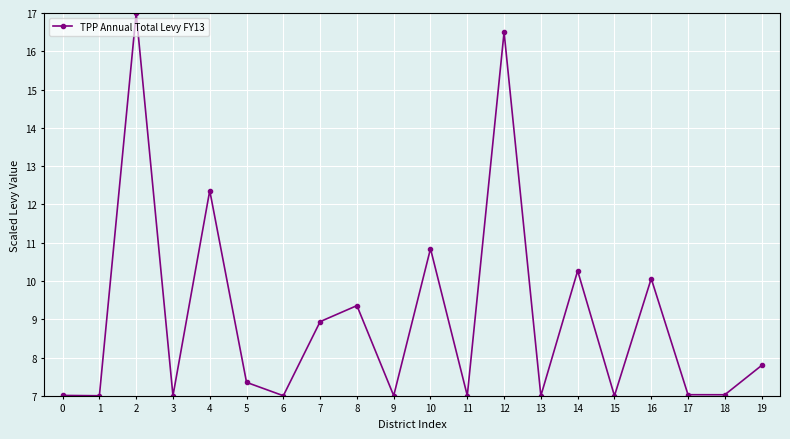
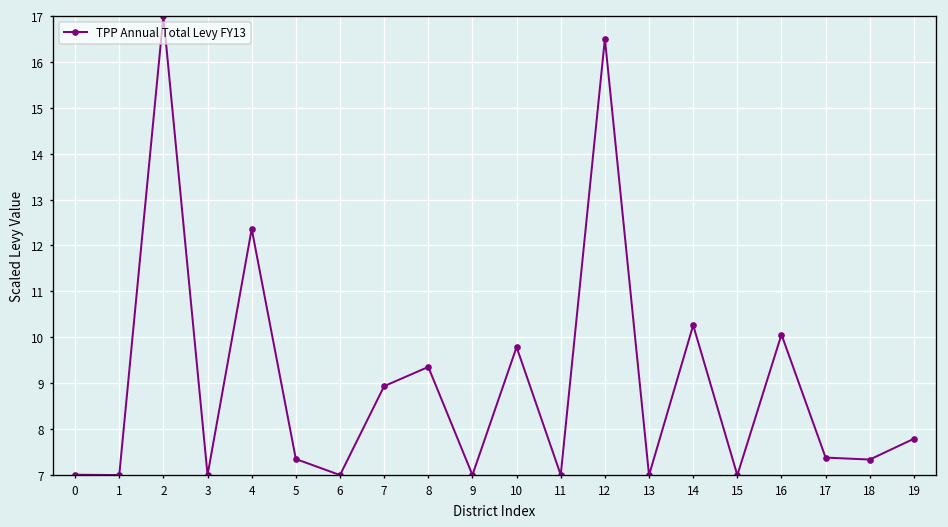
  {
    "0": 7.0,
    "1": 7.0,
    "2": 17.0,
    "3": 7.0,
    "4": 12.4,
    "5": 7.4,
    "6": 7.0,
    "7": 8.9,
    "8": 9.4,
    "9": 7.0,
-   "10": 10.8,
+   "10": 9.8,
    "11": 7.0,
    "12": 16.5,
    "13": 7.0,
    "14": 10.3,
    "15": 7.0,
    "16": 10.1,
-   "17": 7.0,
-   "18": 7.0,
+   "17": 7.4,
+   "18": 7.3,
    "19": 7.8
  }
